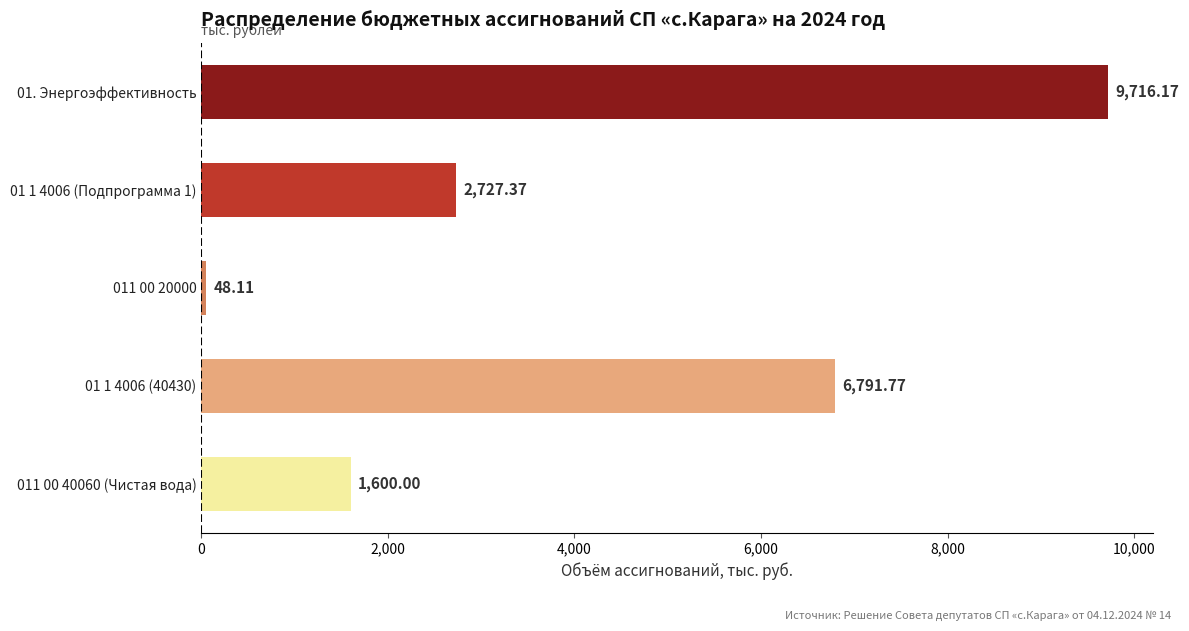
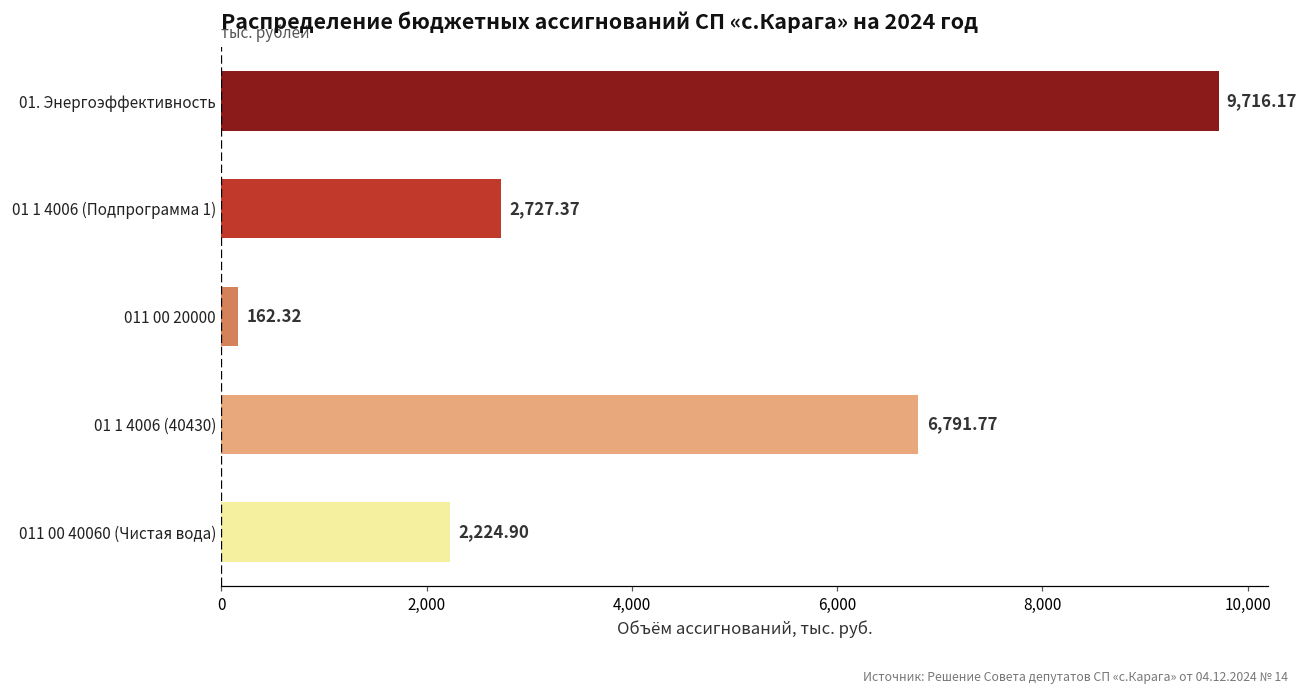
  {
    "01. Энергоэффективность": "9,716.17",
    "01 1 4006 (Подпрограмма 1)": "2,727.37",
-   "011 00 20000": "48.11",
+   "011 00 20000": "162.32",
    "01 1 4006 (40430)": "6,791.77",
-   "011 00 40060 (Чистая вода)": "1,600.00"
+   "011 00 40060 (Чистая вода)": "2,224.90"
  }
